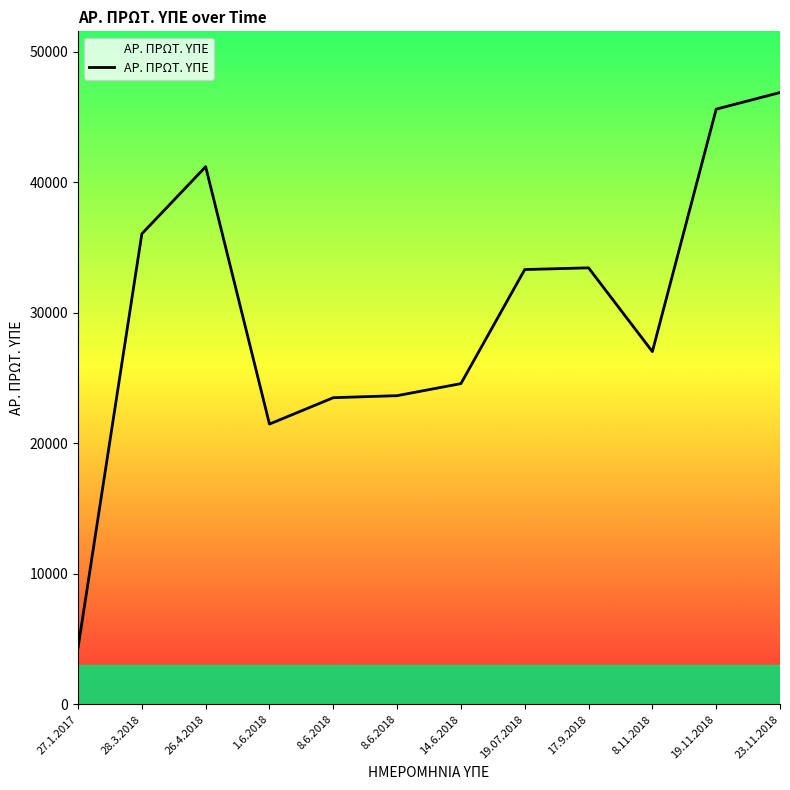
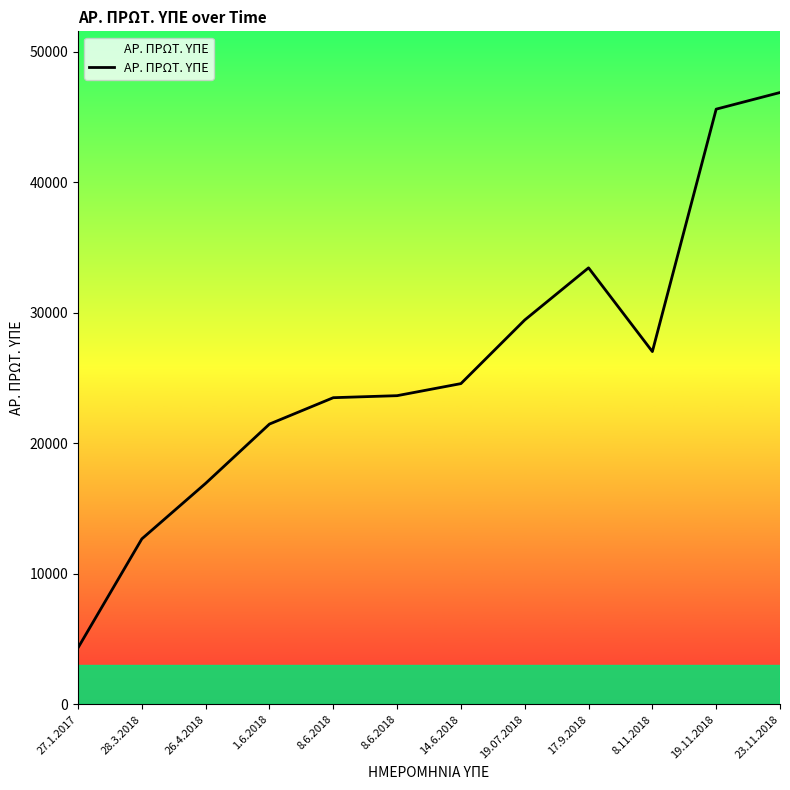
  {
    "27.1.2017": 4300,
-   "28.3.2018": 36100,
-   "26.4.2018": 41200,
+   "28.3.2018": 12700,
+   "26.4.2018": 16900,
    "1.6.2018": 21500,
    "14.6.2018": 24600,
-   "19.07.2018": 33300,
+   "19.07.2018": 29500,
    "17.9.2018": 33500,
    "8.11.2018": 27000,
    "19.11.2018": 45600,
    "23.11.2018": 46900
  }
